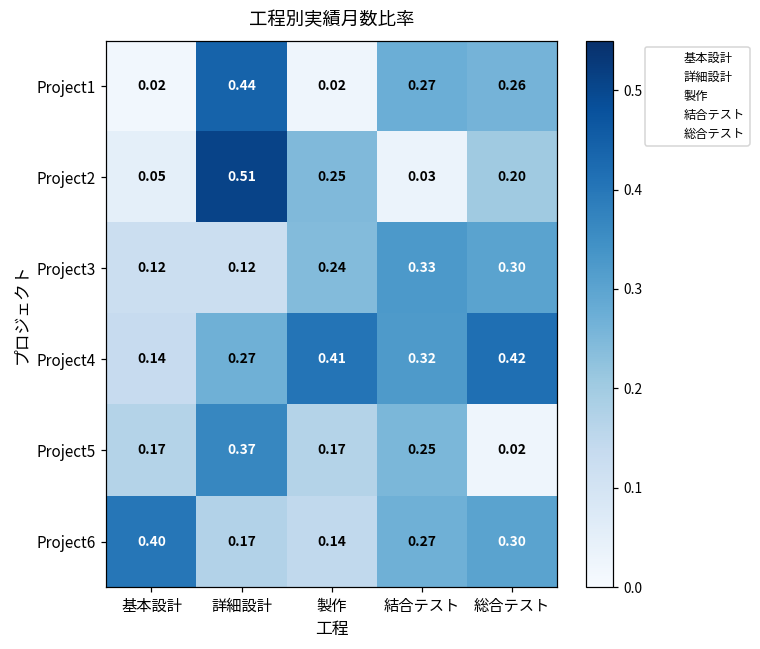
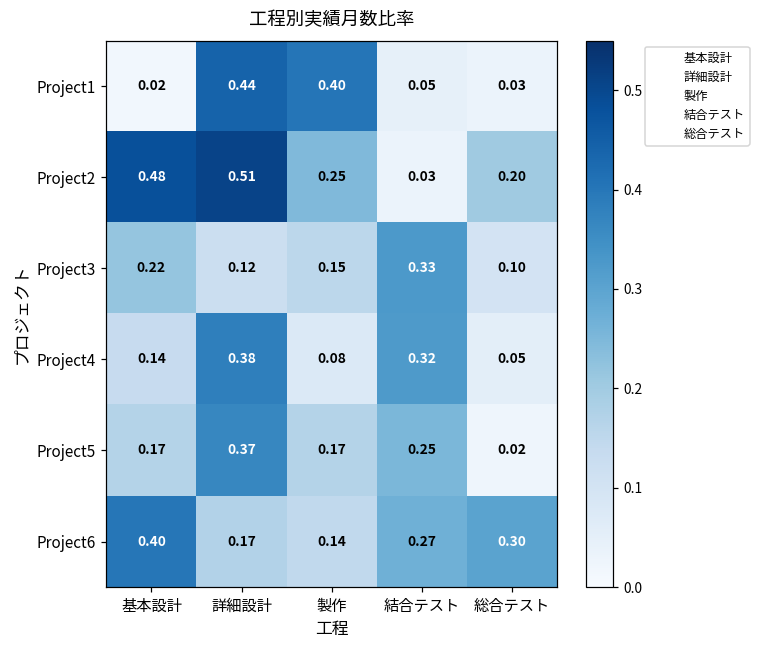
  {
    "Project1": {
      "基本設計": 0.02,
      "詳細設計": 0.44,
-     "製作": 0.02,
-     "結合テスト": 0.27,
-     "総合テスト": 0.26
+     "製作": 0.40,
+     "結合テスト": 0.05,
+     "総合テスト": 0.03
    },
    "Project2": {
-     "基本設計": 0.05,
+     "基本設計": 0.48,
      "詳細設計": 0.51,
      "製作": 0.25,
      "結合テスト": 0.03,
      "総合テスト": 0.20
    },
    "Project3": {
-     "基本設計": 0.12,
+     "基本設計": 0.22,
      "詳細設計": 0.12,
-     "製作": 0.24,
+     "製作": 0.15,
      "結合テスト": 0.33,
-     "総合テスト": 0.30
+     "総合テスト": 0.10
    },
    "Project4": {
      "基本設計": 0.14,
-     "詳細設計": 0.27,
-     "製作": 0.41,
+     "詳細設計": 0.38,
+     "製作": 0.08,
      "結合テスト": 0.32,
-     "総合テスト": 0.42
+     "総合テスト": 0.05
    },
    "Project5": {
      "基本設計": 0.17,
      "詳細設計": 0.37,
      "製作": 0.17,
      "結合テスト": 0.25,
      "総合テスト": 0.02
    },
    "Project6": {
      "基本設計": 0.40,
      "詳細設計": 0.17,
      "製作": 0.14,
      "結合テスト": 0.27,
      "総合テスト": 0.30
    }
  }
